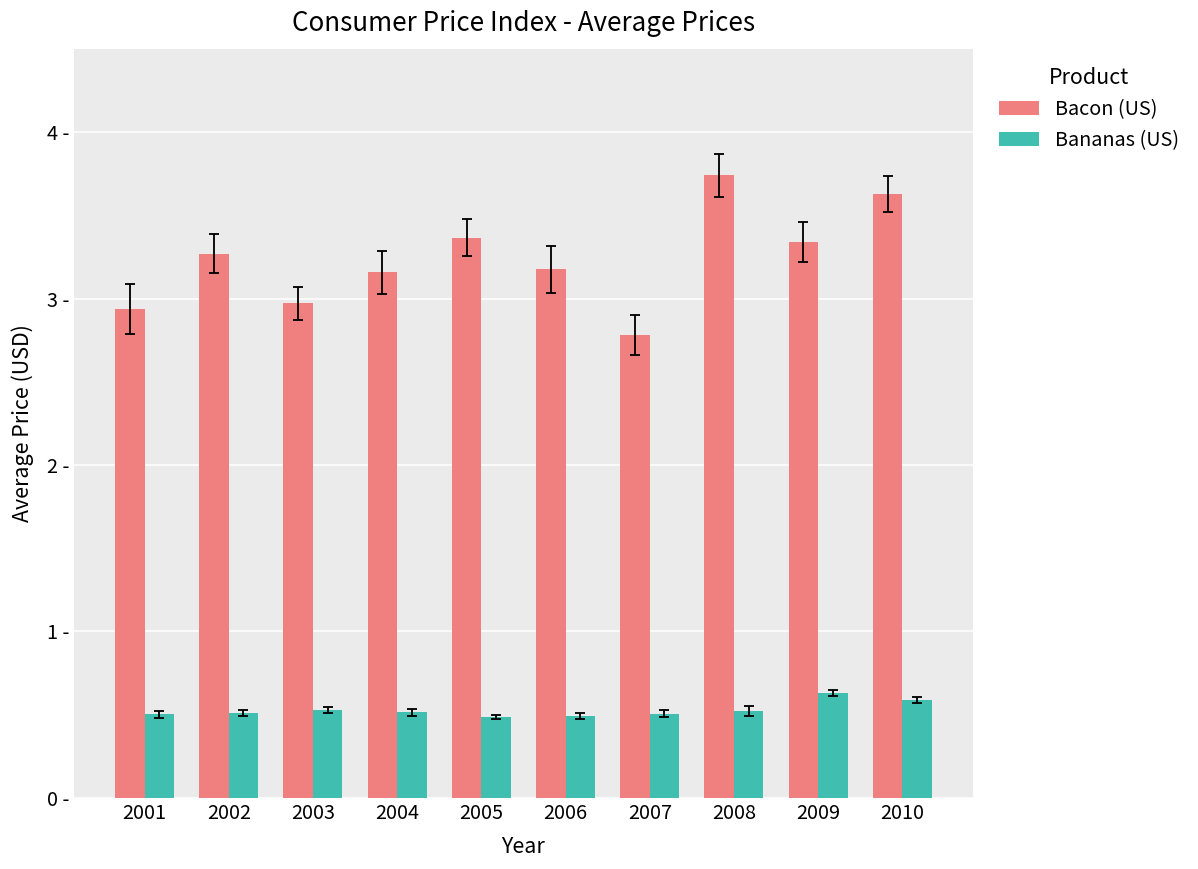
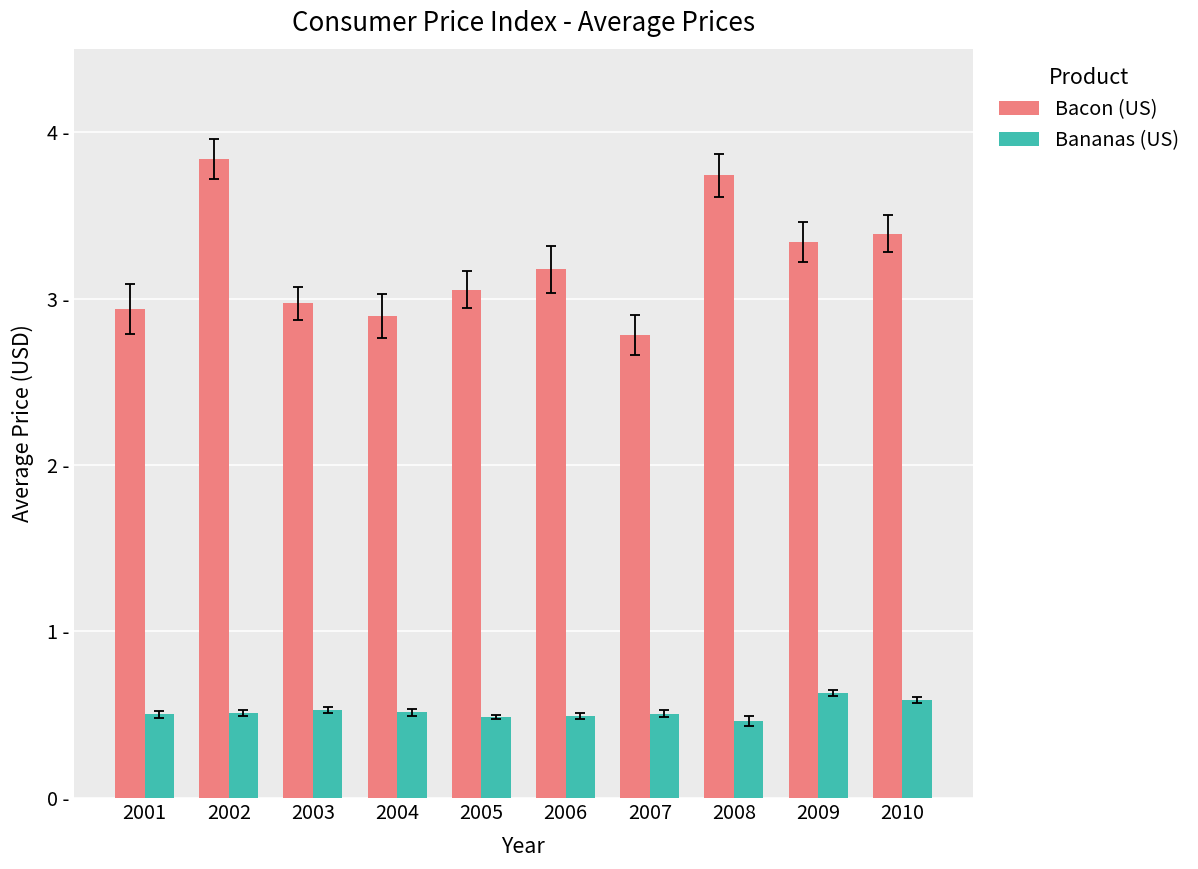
  {
    "Bacon (US)": {
      "2001": "2.94 -",
-     "2002": "3.27 -",
+     "2002": "3.84 -",
      "2003": "2.97 -",
-     "2004": "3.16 -",
-     "2005": "3.37 -",
+     "2004": "2.90 -",
+     "2005": "3.05 -",
      "2006": "3.18 -",
      "2007": "2.78 -",
      "2008": "3.74 -",
      "2009": "3.34 -",
-     "2010": "3.63 -"
+     "2010": "3.39 -"
    },
    "Bananas (US)": {
      "2001": "0.50 -",
      "2002": "0.51 -",
      "2003": "0.53 -",
      "2004": "0.51 -",
      "2005": "0.49 -",
      "2006": "0.49 -",
      "2007": "0.51 -",
-     "2008": "0.52 -",
+     "2008": "0.46 -",
      "2009": "0.63 -",
      "2010": "0.59 -"
    }
  }
